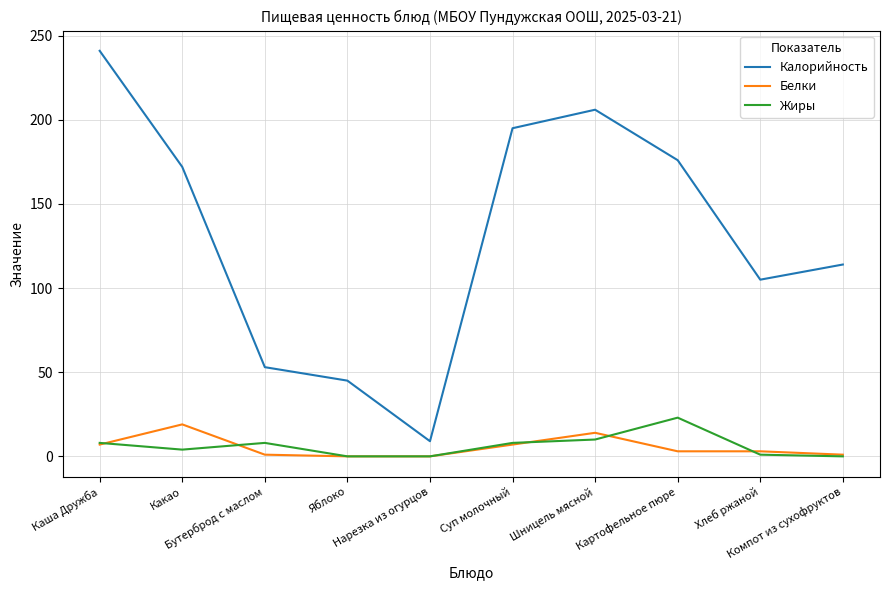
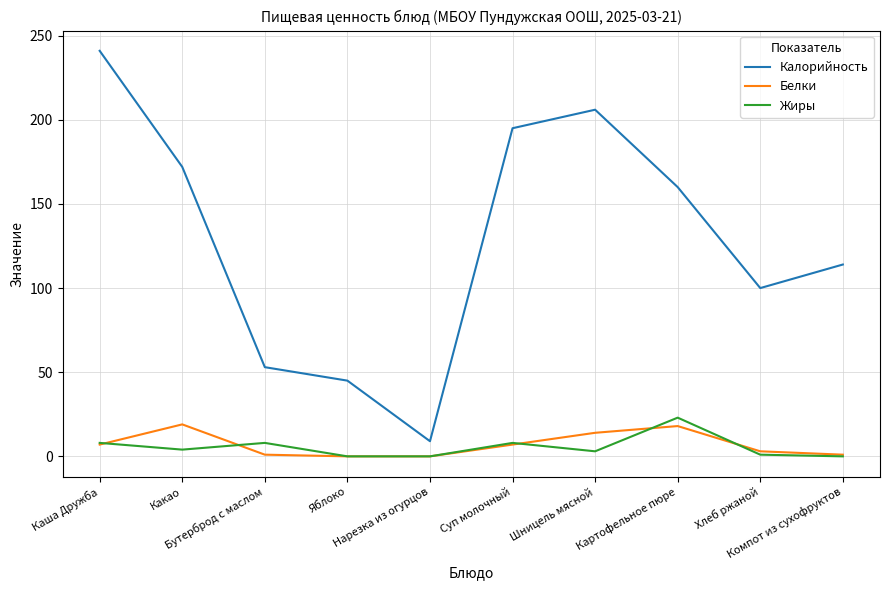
  {
    "Калорийность": {
      "Каша Дружба": 241,
      "Какао": 172,
      "Бутерброд с маслом": 53,
      "Яблоко": 45,
      "Нарезка из огурцов": 9,
      "Суп молочный": 195,
      "Шницель мясной": 206,
-     "Картофельное пюре": 176,
-     "Хлеб ржаной": 105,
+     "Картофельное пюре": 160,
+     "Хлеб ржаной": 100,
      "Компот из сухофруктов": 114
    },
    "Белки": {
      "Какао": 19,
      "Бутерброд с маслом": 1,
      "Шницель мясной": 14,
-     "Картофельное пюре": 3,
+     "Картофельное пюре": 18,
      "Хлеб ржаной": 3
    },
    "Жиры": {
      "Какао": 4,
      "Бутерброд с маслом": 8,
-     "Шницель мясной": 10,
+     "Шницель мясной": 3,
      "Картофельное пюре": 23,
      "Хлеб ржаной": 1
    }
  }
